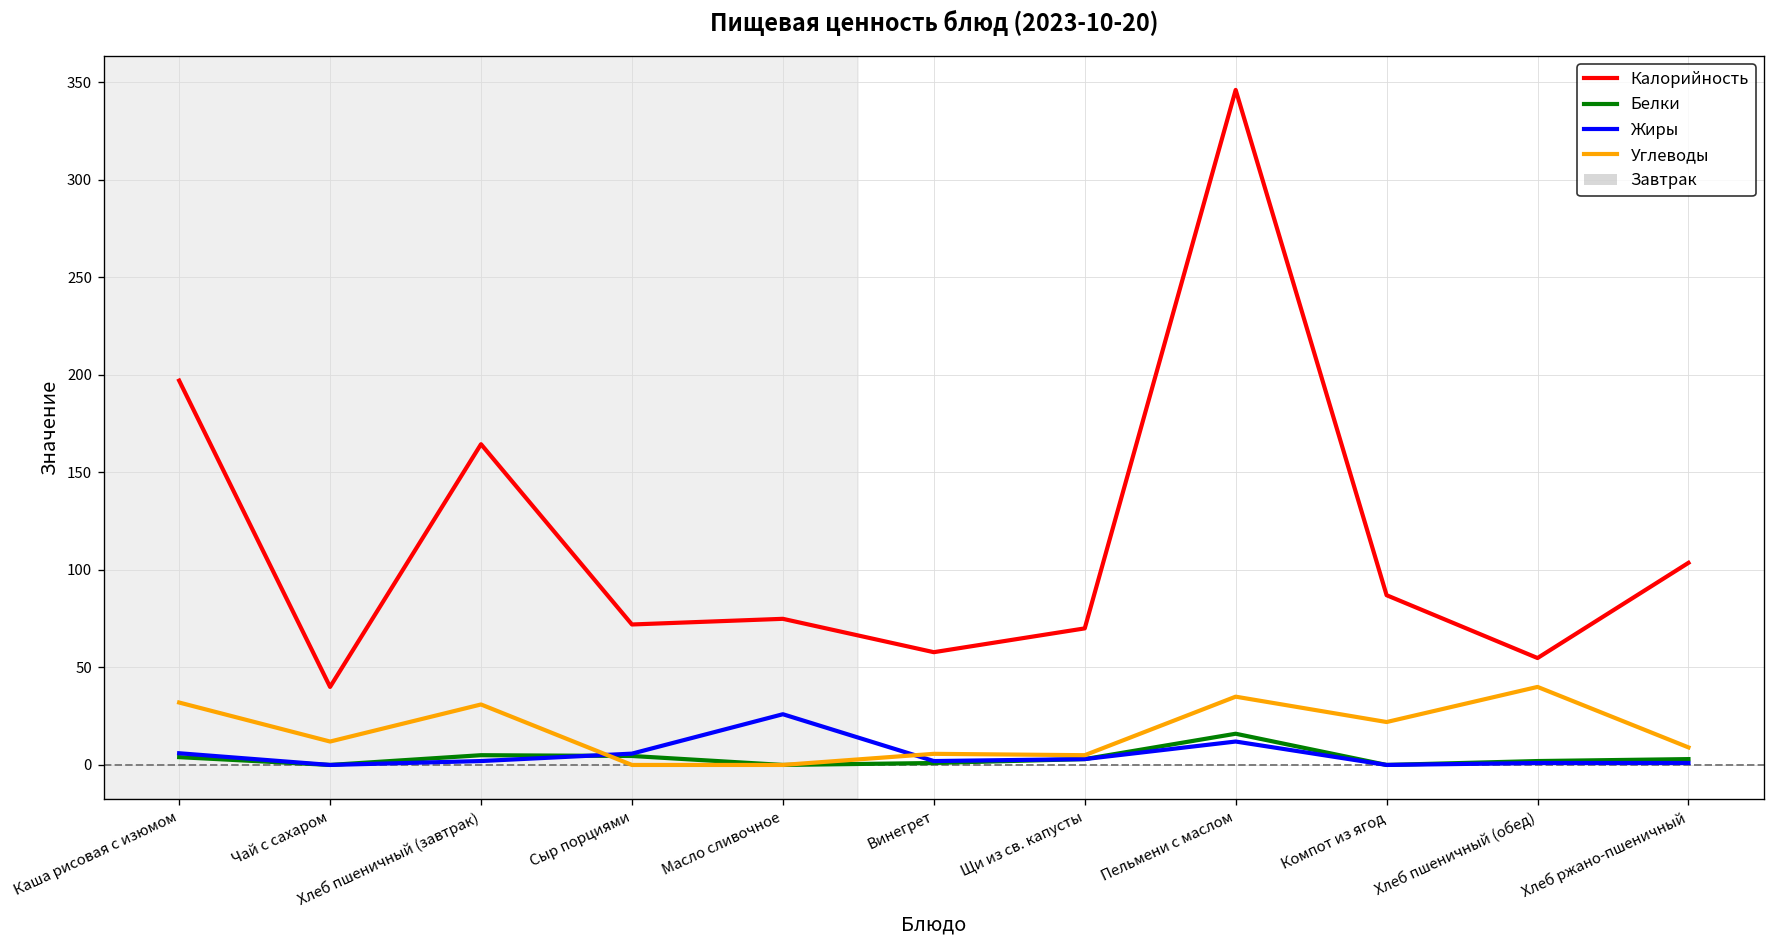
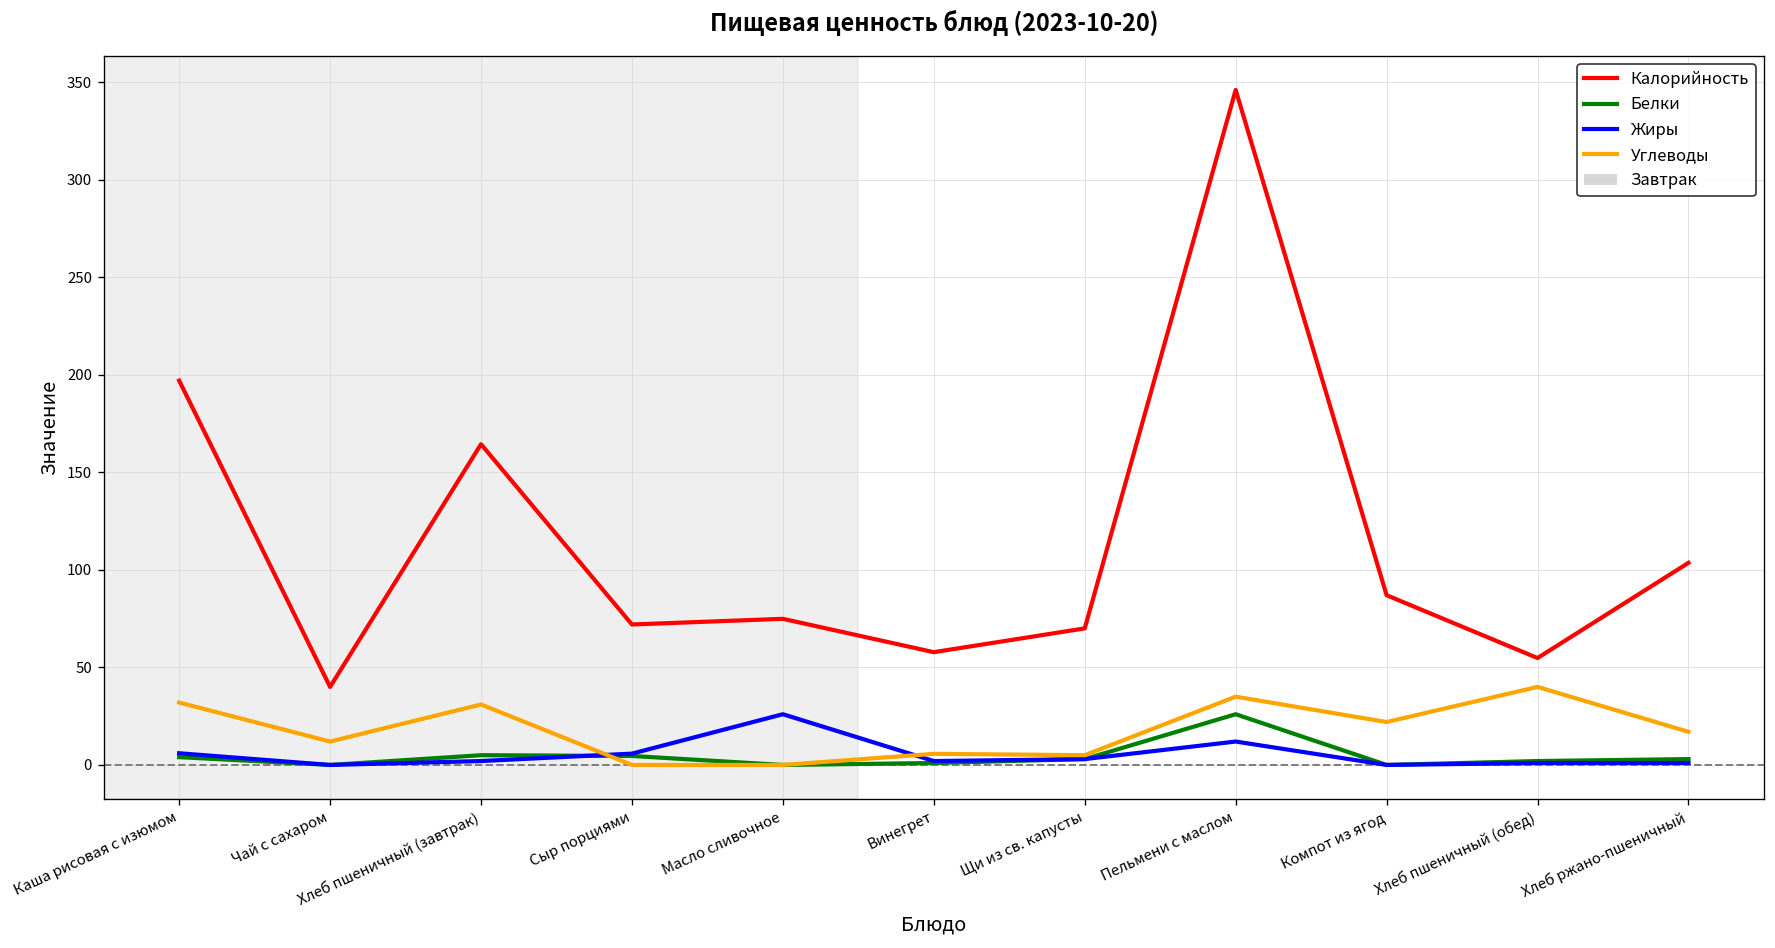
  {
    "Калорийность": {
      "Каша рисовая с изюмом": 197,
      "Чай с сахаром": 40,
      "Хлеб пшеничный (завтрак)": 164,
      "Сыр порциями": 72,
      "Масло сливочное": 75,
      "Винегрет": 58,
      "Щи из св. капусты": 70,
      "Пельмени с маслом": 346,
      "Компот из ягод": 87,
      "Хлеб пшеничный (обед)": 55,
      "Хлеб ржано-пшеничный": 104
    },
    "Белки": {
      "Каша рисовая с изюмом": 4,
      "Хлеб пшеничный (завтрак)": 5,
-     "Пельмени с маслом": 16,
+     "Пельмени с маслом": 26,
      "Хлеб ржано-пшеничный": 3
    },
    "Жиры": {
      "Каша рисовая с изюмом": 6,
      "Хлеб пшеничный (завтрак)": 2,
      "Масло сливочное": 26,
      "Пельмени с маслом": 12,
      "Хлеб ржано-пшеничный": 1
    },
    "Углеводы": {
      "Каша рисовая с изюмом": 32,
      "Чай с сахаром": 12,
      "Хлеб пшеничный (завтрак)": 31,
      "Сыр порциями": 0,
      "Винегрет": 6,
      "Щи из св. капусты": 5,
      "Пельмени с маслом": 35,
      "Компот из ягод": 22,
      "Хлеб пшеничный (обед)": 40,
-     "Хлеб ржано-пшеничный": 9
+     "Хлеб ржано-пшеничный": 17
    }
  }
